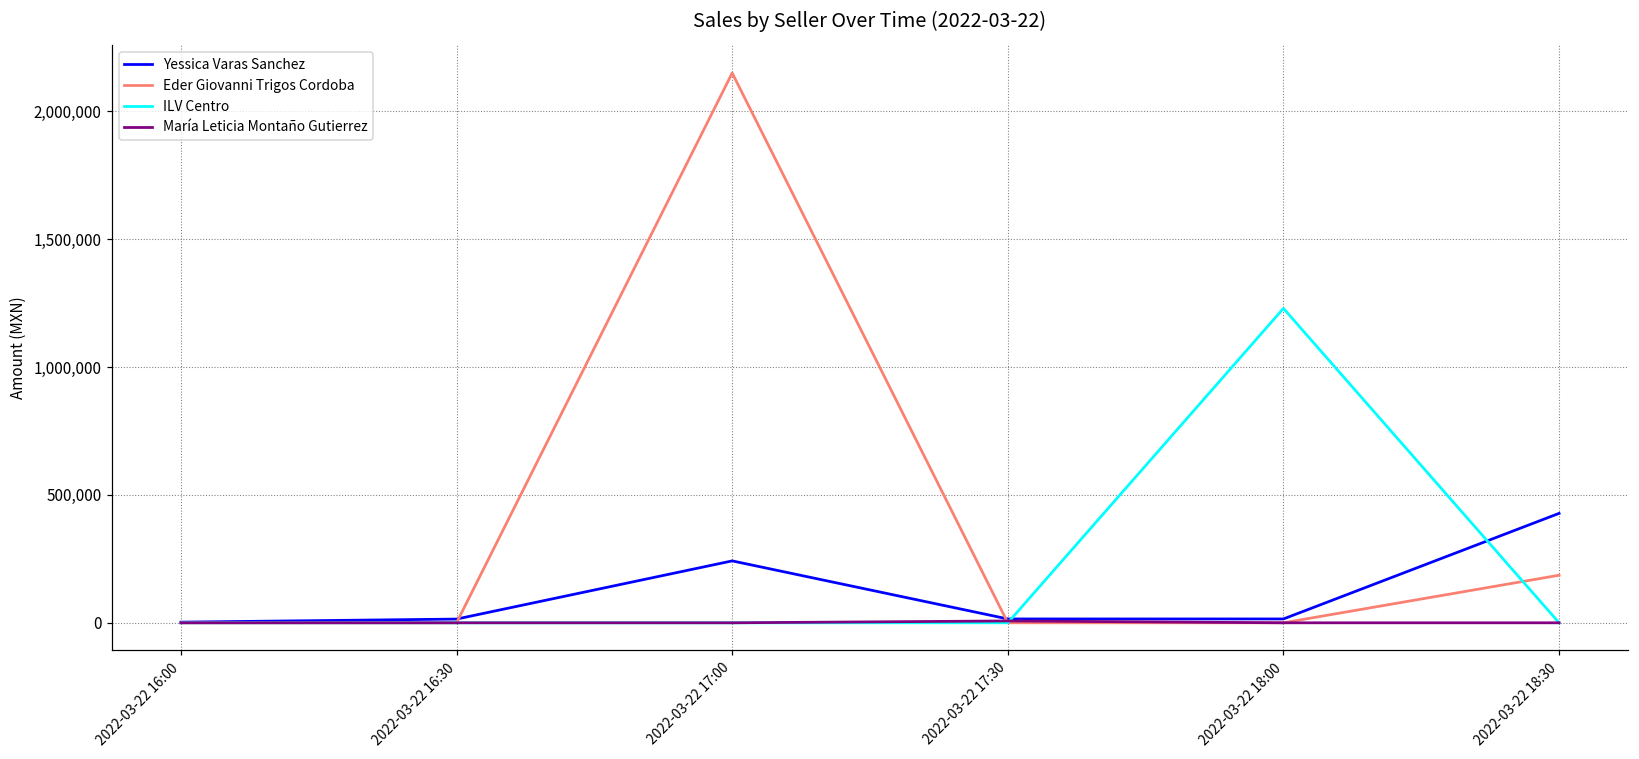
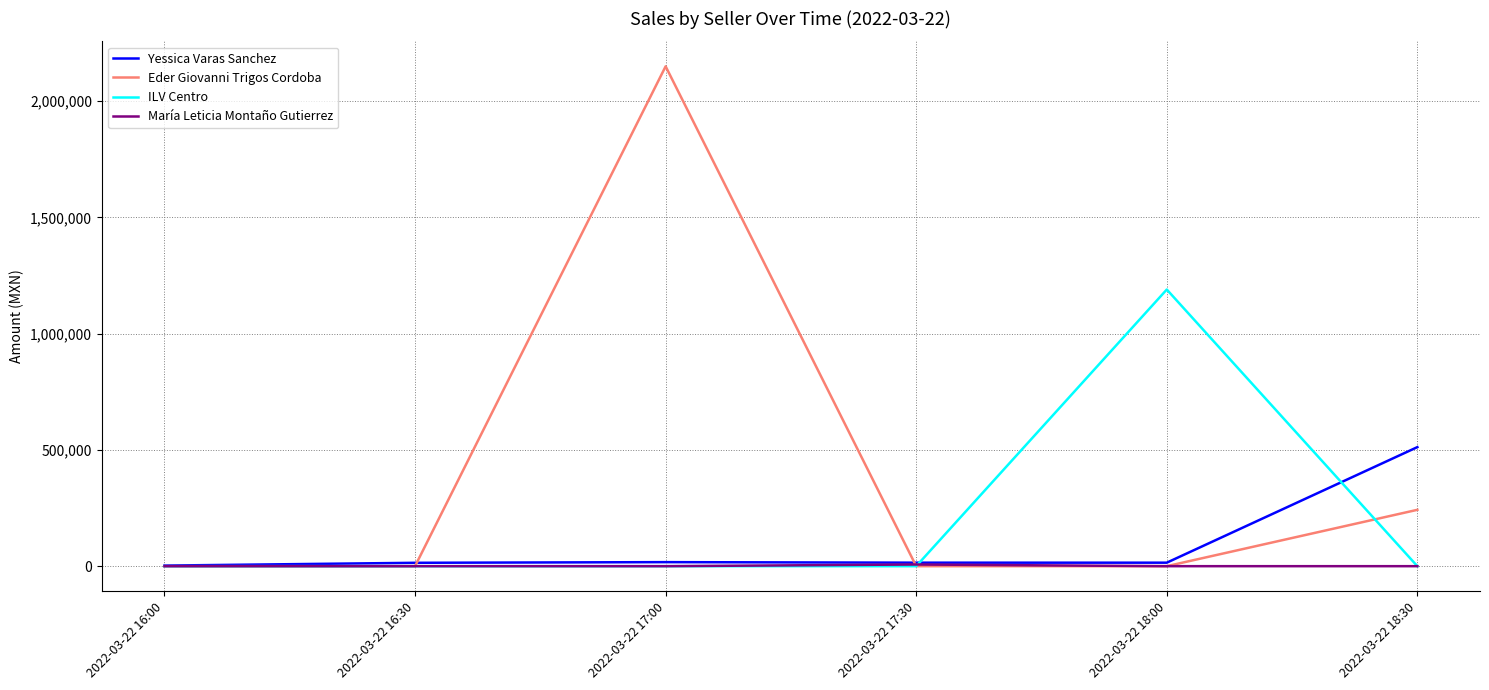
  {
    "Yessica Varas Sanchez": {
      "2022-03-22 16:30": "10,000",
-     "2022-03-22 17:00": "240,000",
+     "2022-03-22 17:00": "20,000",
      "2022-03-22 18:00": "20,000",
-     "2022-03-22 18:30": "430,000"
+     "2022-03-22 18:30": "510,000"
    },
    "Eder Giovanni Trigos Cordoba": {
      "2022-03-22 17:00": "2,150,000",
-     "2022-03-22 18:30": "190,000"
+     "2022-03-22 18:30": "240,000"
    },
    "ILV Centro": {
-     "2022-03-22 18:00": "1,230,000"
+     "2022-03-22 18:00": "1,190,000"
    }
  }
